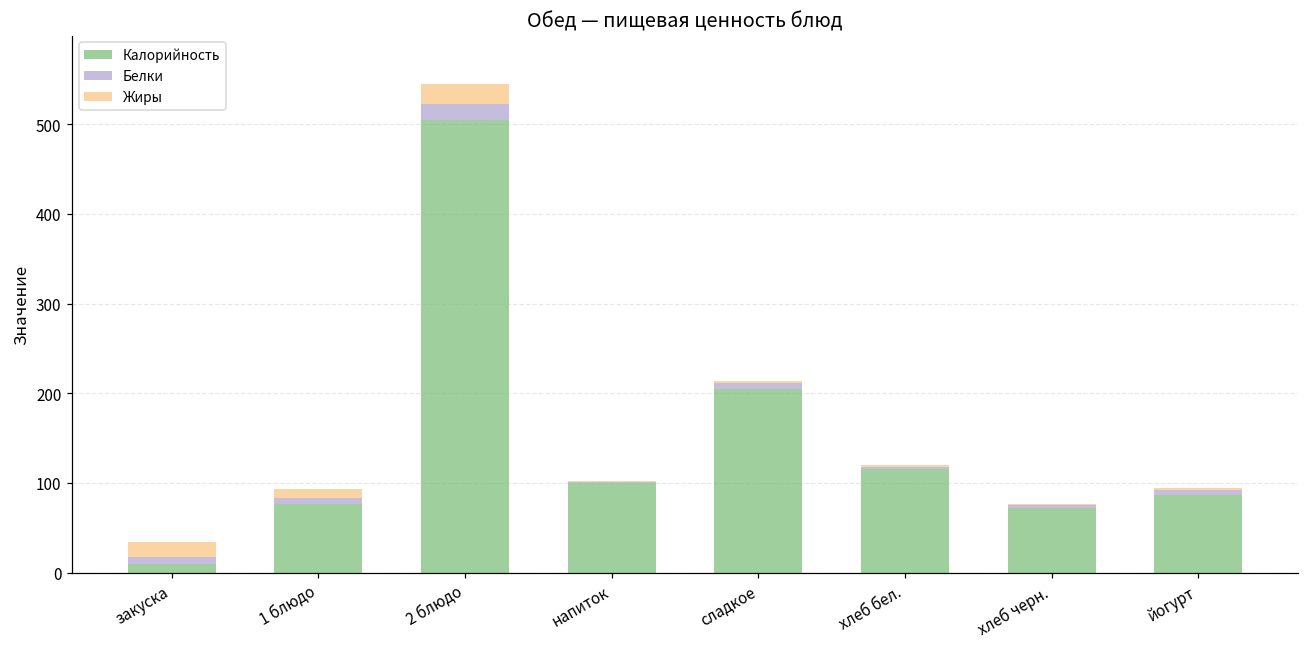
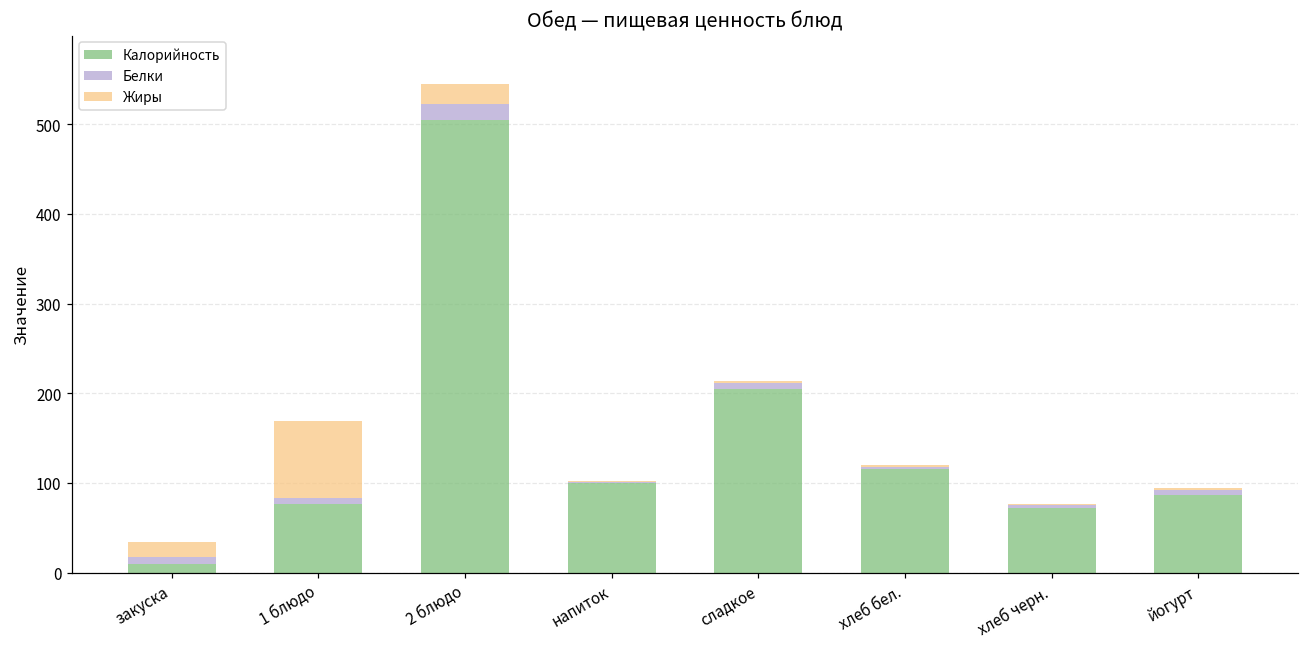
  {
    "Калорийность": {
      "закуска": 10,
      "1 блюдо": 80,
      "2 блюдо": 510,
      "напиток": 100,
      "сладкое": 210,
      "хлеб бел.": 120,
      "хлеб черн.": 70,
      "йогурт": 90
    },
    "Белки": {
      "закуска": 10,
      "1 блюдо": 10,
      "2 блюдо": 20,
      "сладкое": 10,
      "хлеб бел.": 0,
      "хлеб черн.": 0,
      "йогурт": 10
    },
    "Жиры": {
      "закуска": 20,
-     "1 блюдо": 10,
+     "1 блюдо": 90,
      "2 блюдо": 20
    }
  }
